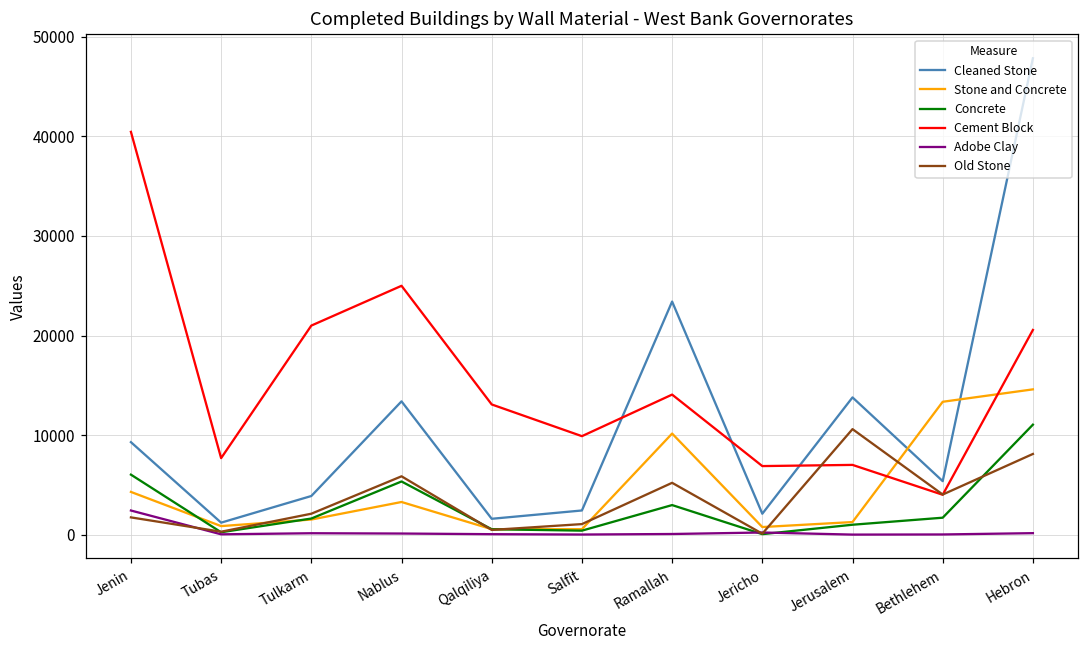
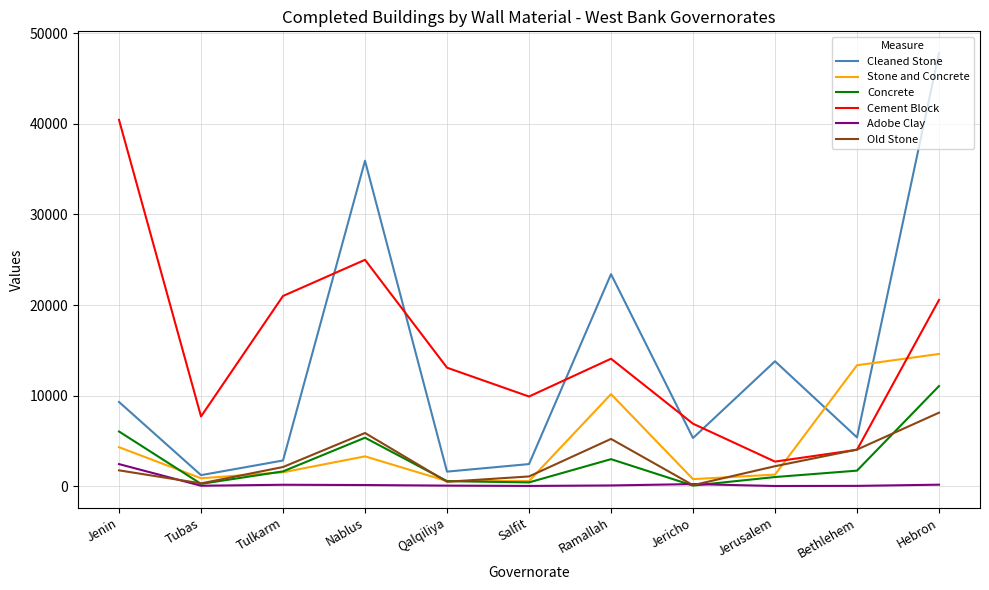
  {
    "Cleaned Stone": {
      "Jenin": 9000,
      "Tubas": 1000,
-     "Tulkarm": 4000,
-     "Nablus": 13000,
+     "Tulkarm": 3000,
+     "Nablus": 36000,
      "Qalqiliya": 2000,
      "Salfit": 2000,
      "Ramallah": 23000,
-     "Jericho": 2000,
+     "Jericho": 5000,
      "Jerusalem": 14000,
      "Bethlehem": 5000
    },
    "Stone and Concrete": {
      "Jenin": 4000,
      "Tubas": 1000,
      "Nablus": 3000,
      "Ramallah": 10000,
      "Jericho": 1000,
      "Bethlehem": 13000,
      "Hebron": 15000
    },
    "Concrete": {
      "Jenin": 6000,
      "Nablus": 5000,
      "Ramallah": 3000,
      "Bethlehem": 2000,
      "Hebron": 11000
    },
    "Cement Block": {
      "Jenin": 40000,
      "Tubas": 8000,
      "Tulkarm": 21000,
      "Nablus": 25000,
      "Qalqiliya": 13000,
      "Salfit": 10000,
      "Ramallah": 14000,
      "Jericho": 7000,
-     "Jerusalem": 7000,
+     "Jerusalem": 3000,
      "Hebron": 21000
    },
    "Adobe Clay": {
      "Jenin": 2000,
      "Tulkarm": 0,
      "Nablus": 0,
      "Qalqiliya": 0,
      "Salfit": 0,
      "Ramallah": 0,
      "Jerusalem": 0,
      "Bethlehem": 0,
      "Hebron": 0
    },
    "Old Stone": {
      "Jenin": 2000,
      "Tulkarm": 2000,
      "Nablus": 6000,
      "Salfit": 1000,
      "Ramallah": 5000,
-     "Jerusalem": 11000,
+     "Jerusalem": 2000,
      "Hebron": 8000
    }
  }
